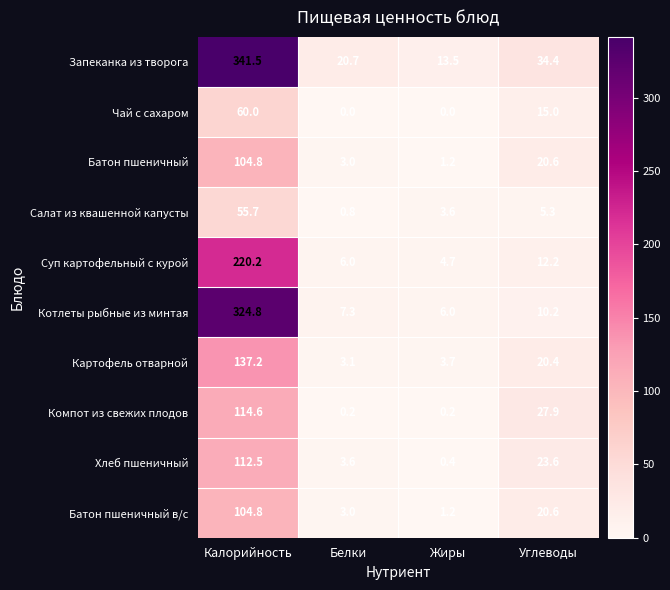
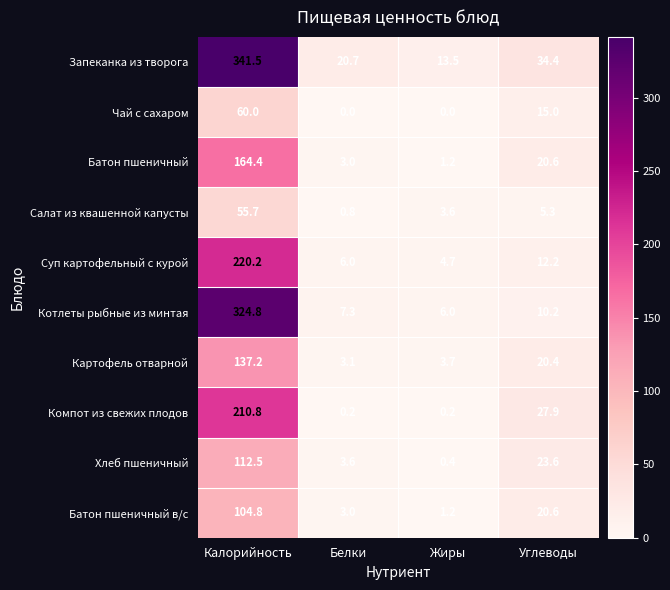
  {
    "Запеканка из творога": {
      "Калорийность": 341.5
    },
    "Батон пшеничный": {
-     "Калорийность": 104.8
+     "Калорийность": 164.4
    },
    "Суп картофельный с курой": {
      "Калорийность": 220.2
    },
    "Котлеты рыбные из минтая": {
      "Калорийность": 324.8
    },
    "Картофель отварной": {
      "Калорийность": 137.2
    },
    "Компот из свежих плодов": {
-     "Калорийность": 114.6
+     "Калорийность": 210.8
    },
    "Хлеб пшеничный": {
      "Калорийность": 112.5
    },
    "Батон пшеничный в/с": {
      "Калорийность": 104.8
    }
  }
